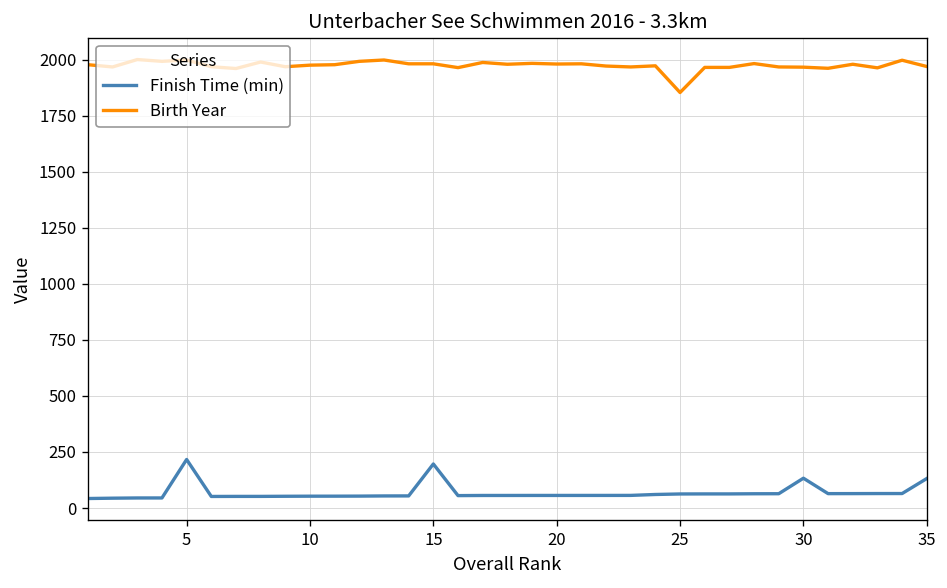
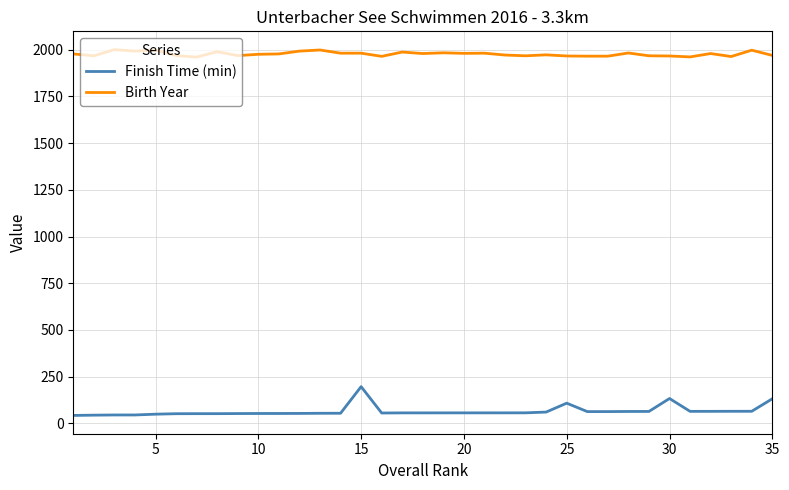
  {
    "Finish Time (min)": {
-     "5": 220,
+     "5": 50,
      "10": 50,
      "15": 200,
      "20": 60,
-     "25": 60,
+     "25": 110,
      "30": 130,
      "35": 130
    },
    "Birth Year": {
      "10": 1980,
      "15": 1980,
      "20": 1980,
-     "25": 1850,
+     "25": 1970,
      "30": 1970,
      "35": 1970
    }
  }
